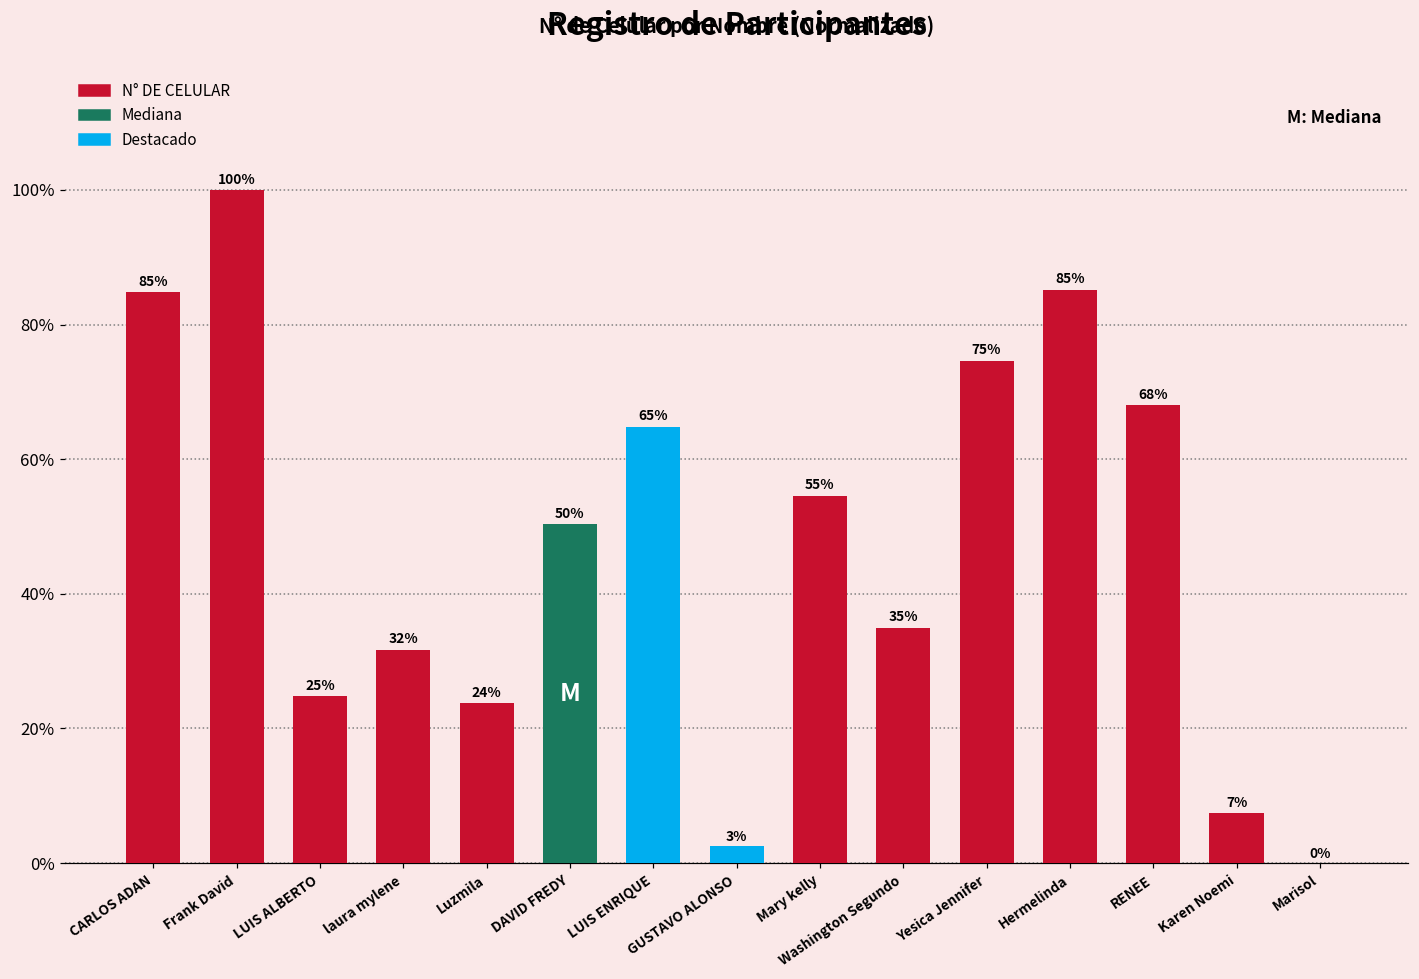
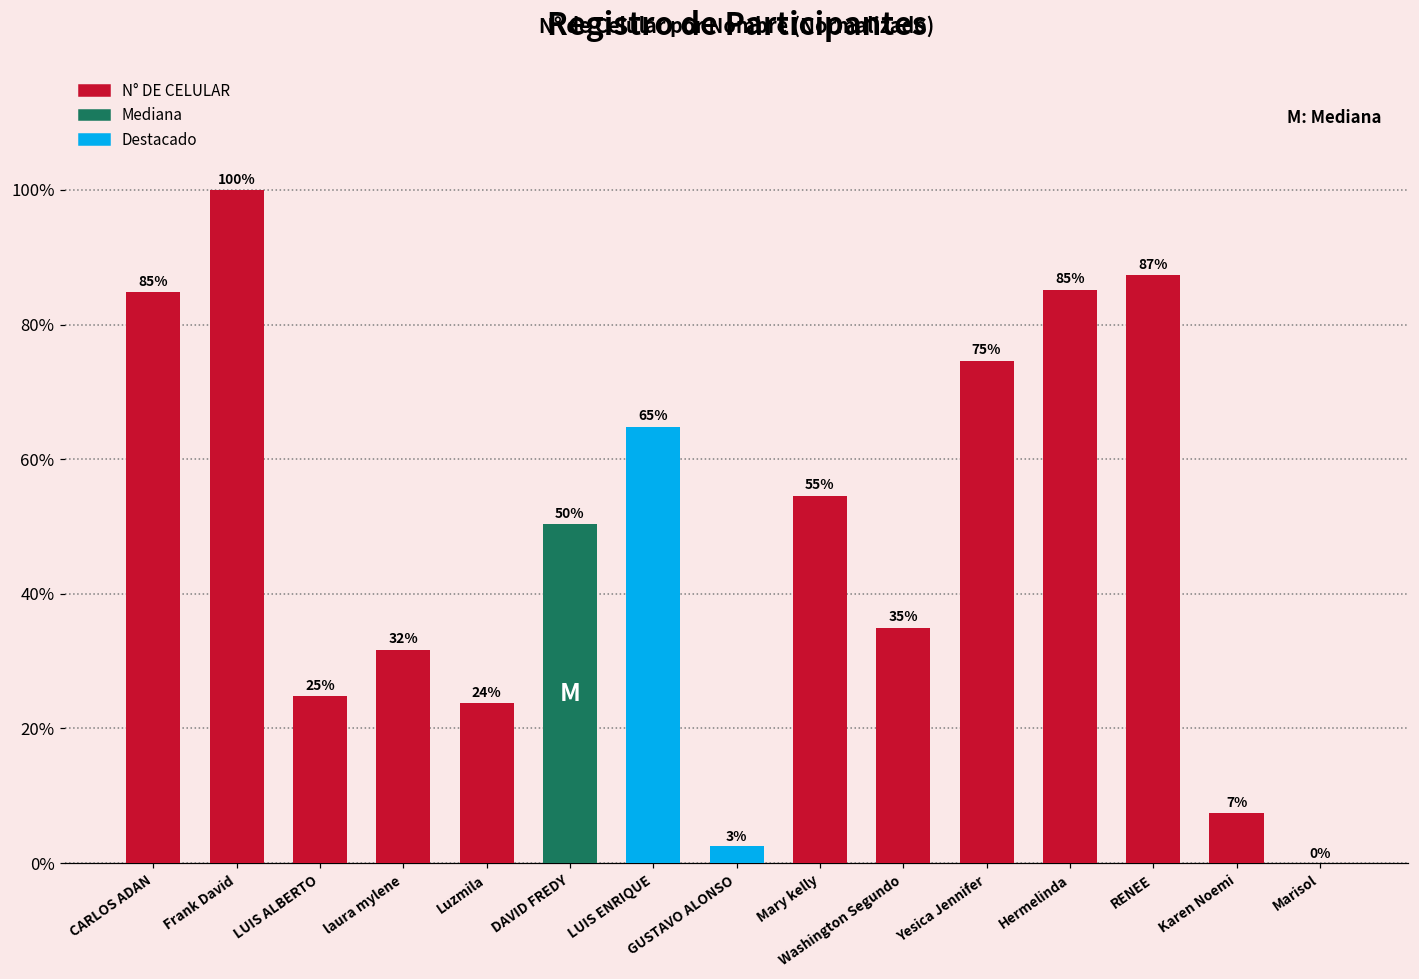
  {
    "CARLOS ADAN": "85%",
    "Frank David": "100%",
    "LUIS ALBERTO": "25%",
    "laura mylene": "32%",
    "Luzmila": "24%",
    "DAVID FREDY": "50%",
    "LUIS ENRIQUE": "65%",
    "GUSTAVO ALONSO": "3%",
    "Mary kelly": "55%",
    "Washington Segundo": "35%",
    "Yesica Jennifer": "75%",
    "Hermelinda": "85%",
-   "RENEE": "68%",
+   "RENEE": "87%",
    "Karen Noemi": "7%",
    "Marisol": "0%"
  }
